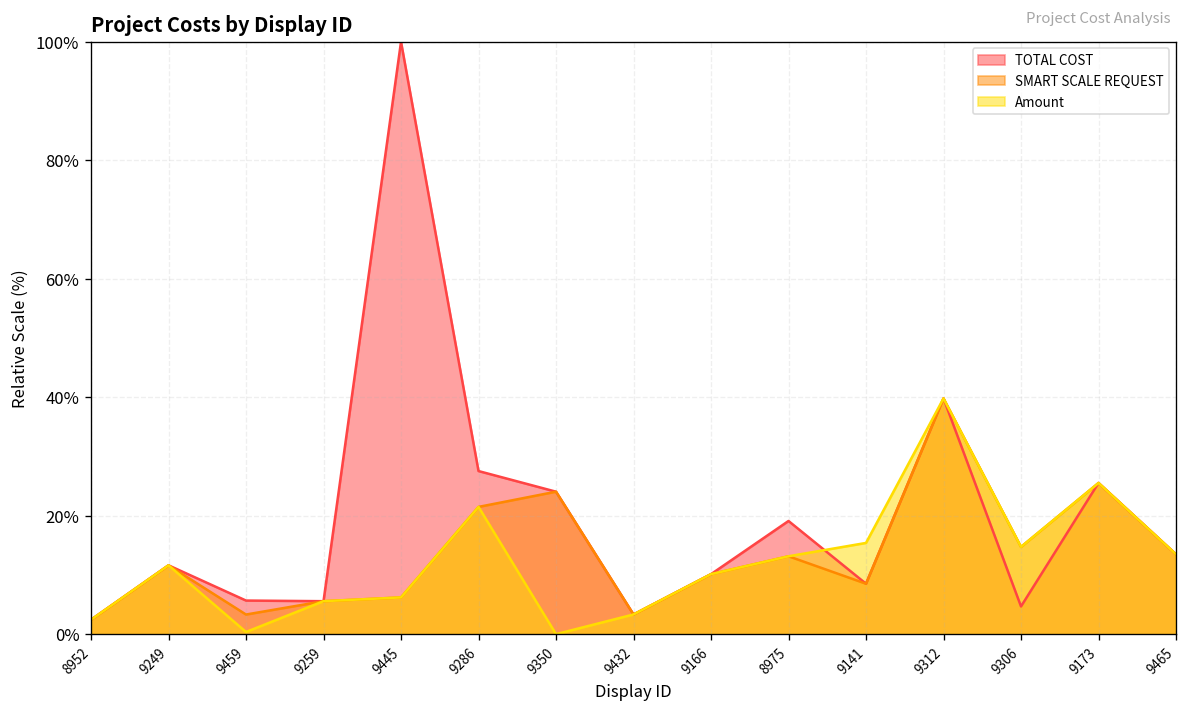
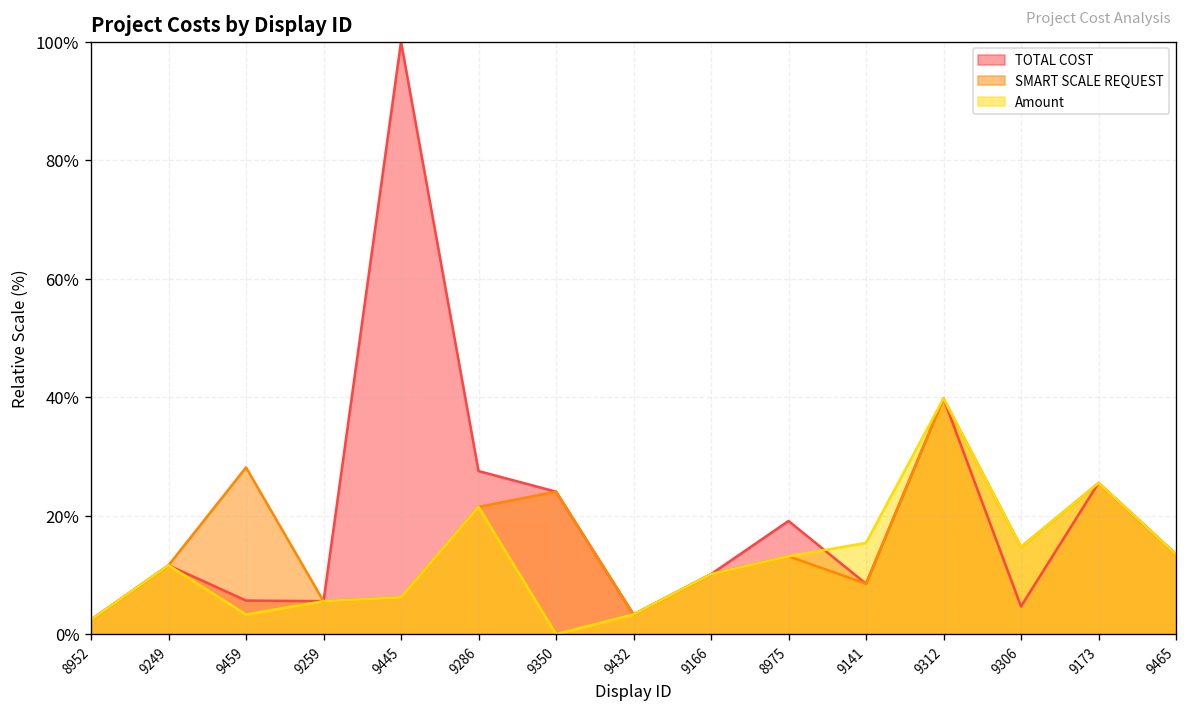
  {
    "TOTAL COST": {
      "9459": "6%",
      "9445": "100%",
      "9286": "28%",
      "8975": "19%",
      "9306": "5%"
    },
    "SMART SCALE REQUEST": {
-     "9459": "3%"
+     "9459": "28%"
    },
    "Amount": {
-     "9459": "0%",
+     "9459": "3%",
      "9350": "0%",
      "9141": "15%"
    }
  }
